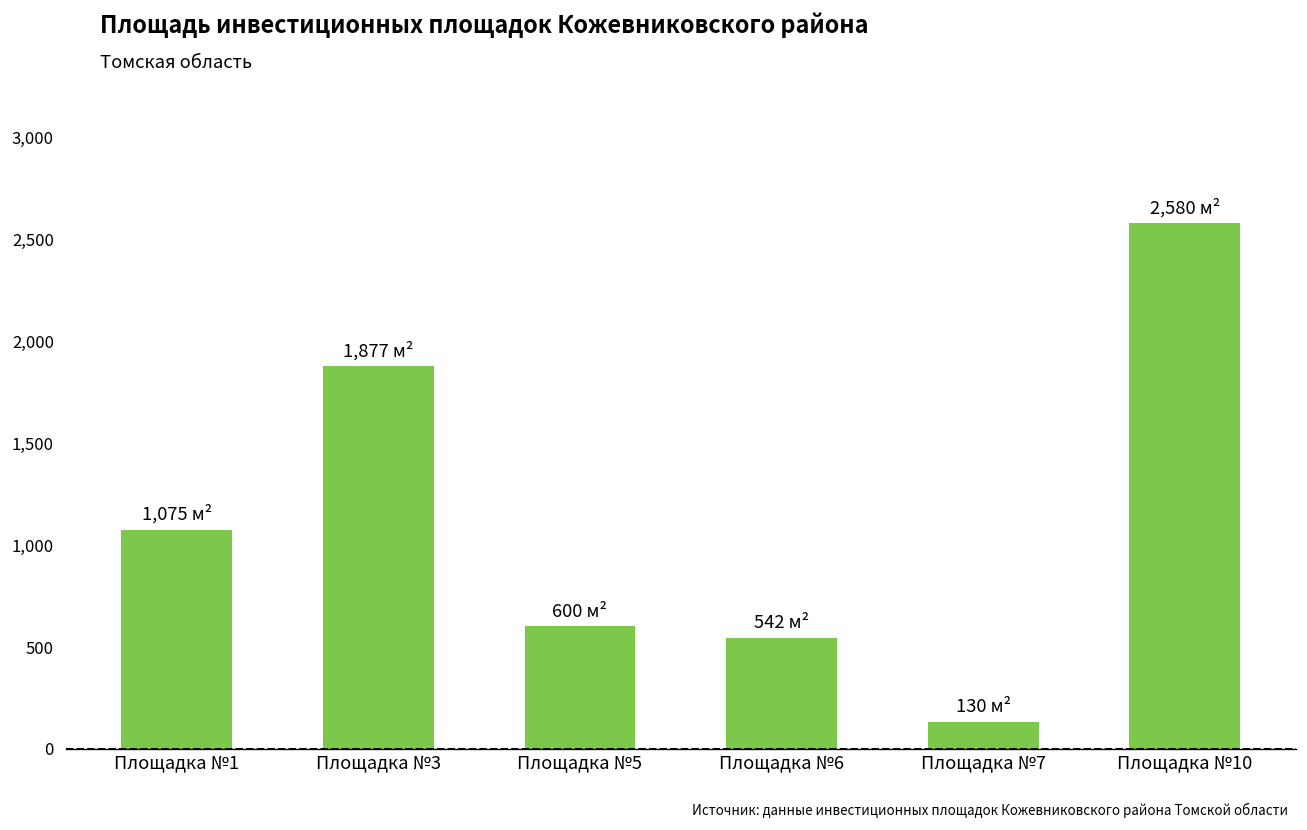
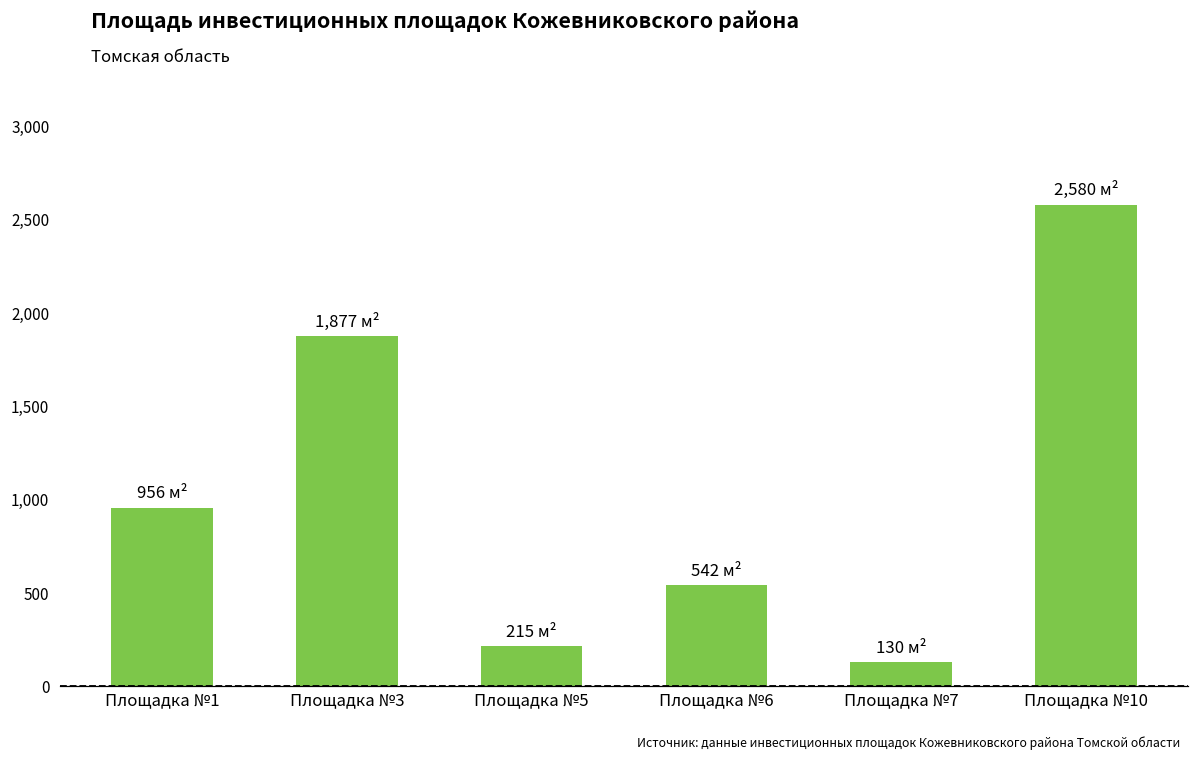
  {
-   "Площадка №1": "1,075",
+   "Площадка №1": "956",
    "Площадка №3": "1,877",
-   "Площадка №5": "600",
+   "Площадка №5": "215",
    "Площадка №6": "542",
    "Площадка №7": "130",
    "Площадка №10": "2,580"
  }
